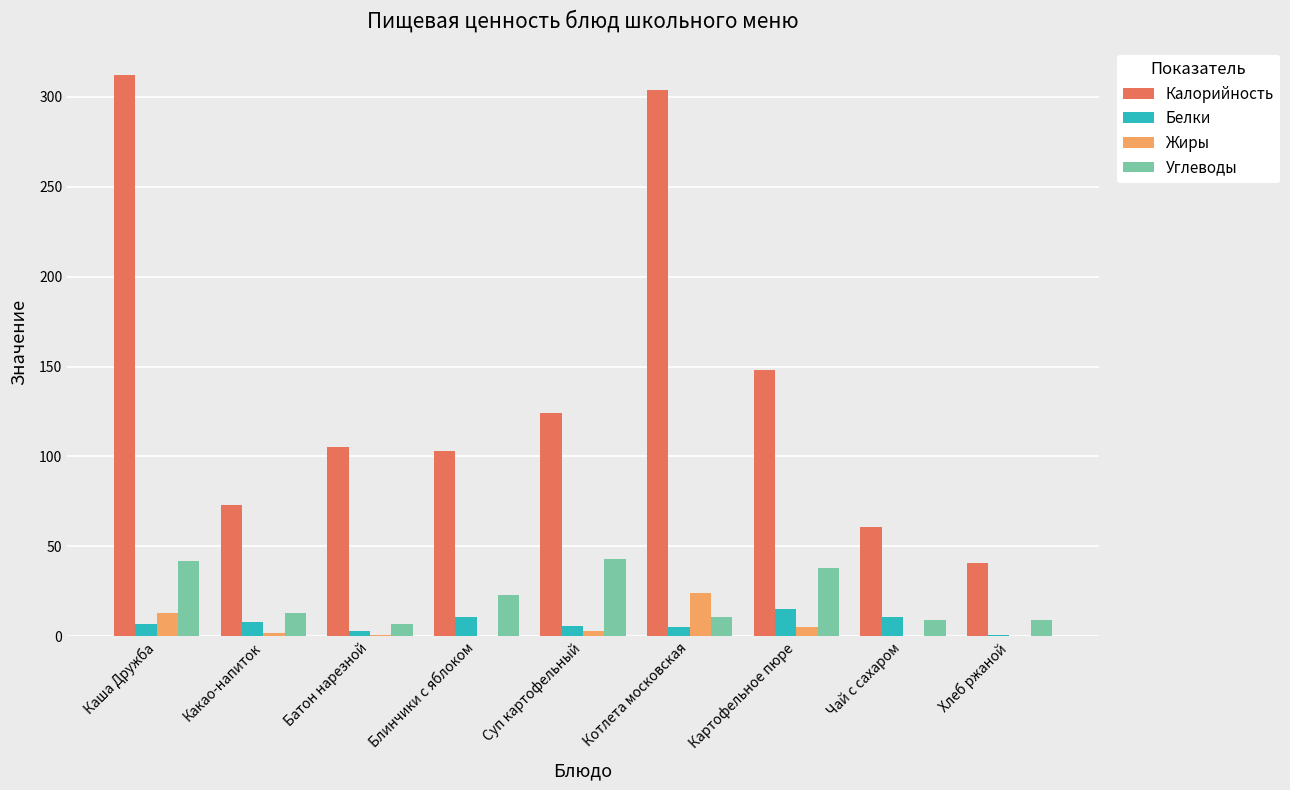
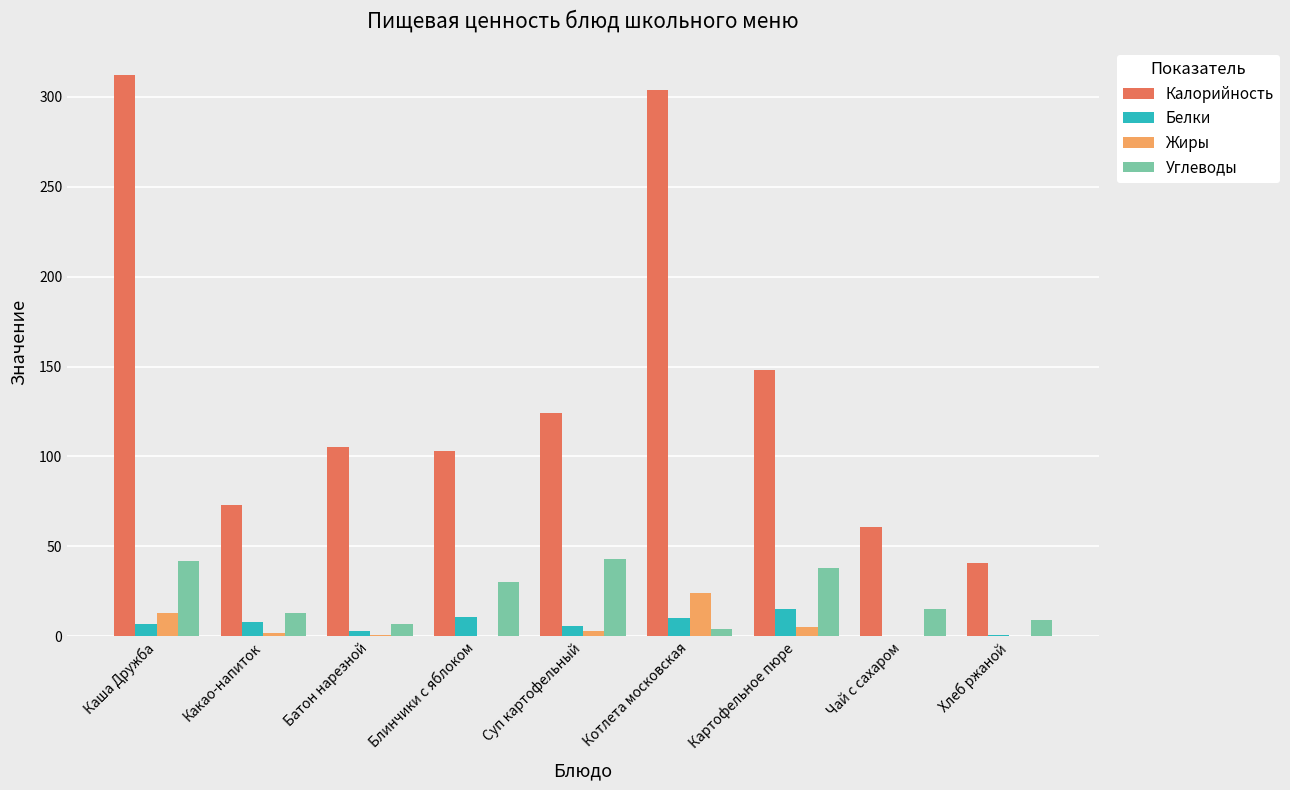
  {
    "Белки": {
      "Каша Дружба": 7,
      "Какао-напиток": 8,
      "Батон нарезной": 3,
      "Блинчики с яблоком": 11,
      "Суп картофельный": 6,
-     "Котлета московская": 5,
+     "Котлета московская": 10,
      "Картофельное пюре": 15,
-     "Чай с сахаром": 11
+     "Чай с сахаром": 0
    },
    "Углеводы": {
      "Каша Дружба": 42,
      "Какао-напиток": 13,
      "Батон нарезной": 7,
-     "Блинчики с яблоком": 23,
+     "Блинчики с яблоком": 30,
      "Суп картофельный": 43,
-     "Котлета московская": 11,
+     "Котлета московская": 4,
      "Картофельное пюре": 38,
-     "Чай с сахаром": 9,
+     "Чай с сахаром": 15,
      "Хлеб ржаной": 9
    }
  }
